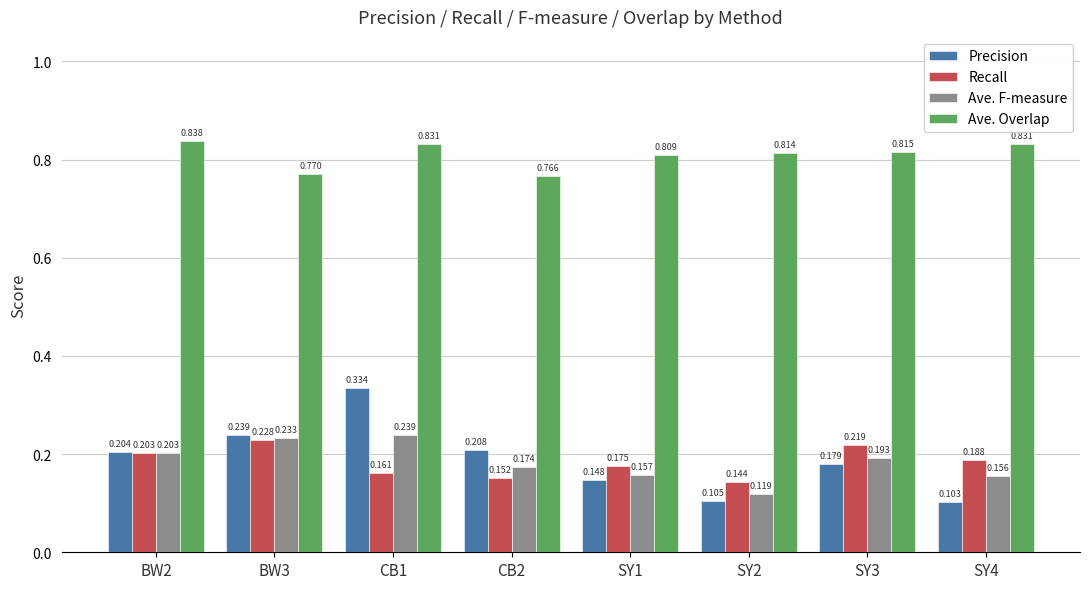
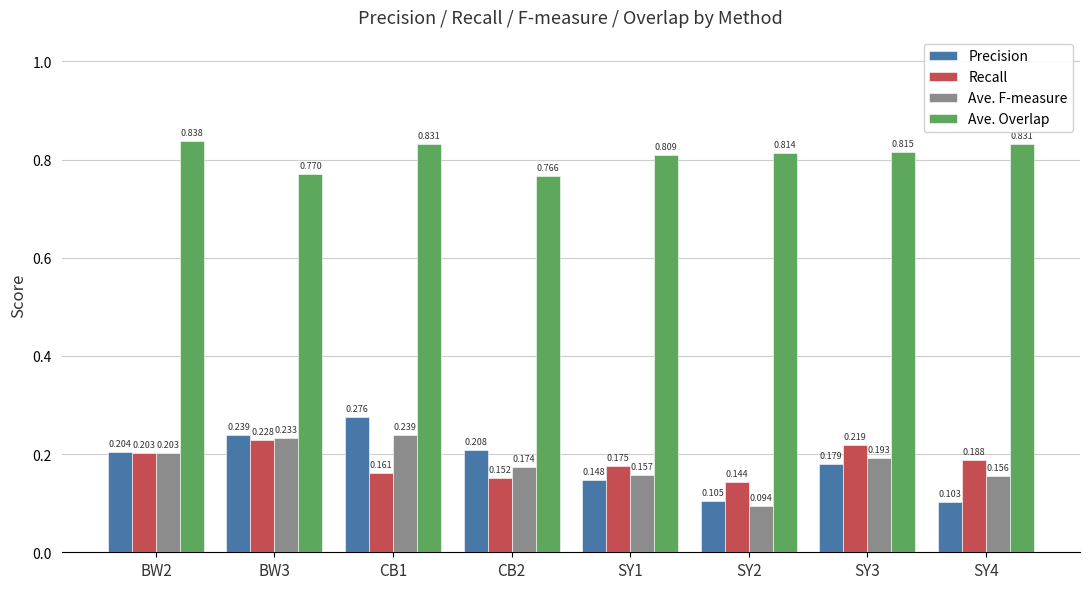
  {
    "Precision": {
      "BW2": 0.204,
      "BW3": 0.239,
-     "CB1": 0.334,
+     "CB1": 0.276,
      "CB2": 0.208,
      "SY1": 0.148,
      "SY2": 0.105,
      "SY3": 0.179,
      "SY4": 0.103
    },
    "Recall": {
      "BW2": 0.203,
      "BW3": 0.228,
      "CB1": 0.161,
      "CB2": 0.152,
      "SY1": 0.175,
      "SY2": 0.144,
      "SY3": 0.219,
      "SY4": 0.188
    },
    "Ave. F-measure": {
      "BW2": 0.203,
      "BW3": 0.233,
      "CB1": 0.239,
      "CB2": 0.174,
      "SY1": 0.157,
-     "SY2": 0.119,
+     "SY2": 0.094,
      "SY3": 0.193,
      "SY4": 0.156
    },
    "Ave. Overlap": {
      "BW2": 0.838,
      "BW3": 0.770,
      "CB1": 0.831,
      "CB2": 0.766,
      "SY1": 0.809,
      "SY2": 0.814,
      "SY3": 0.815
    }
  }
